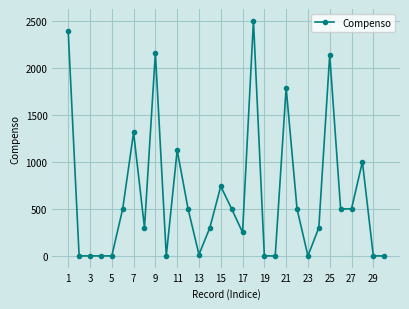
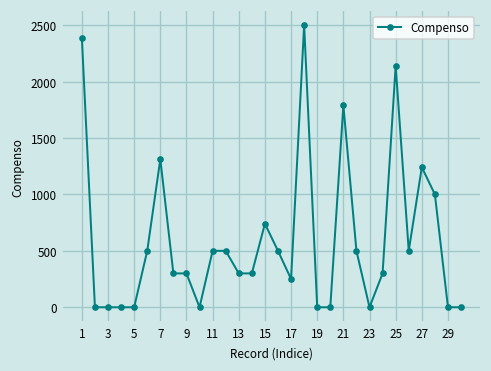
  {
    "1": 2400,
    "3": 0,
    "5": 0,
    "7": 1300,
-   "9": 2200,
-   "11": 1100,
-   "13": 0,
+   "9": 300,
+   "11": 500,
+   "13": 300,
    "15": 700,
    "17": 300,
    "19": 0,
    "21": 1800,
    "23": 0,
    "25": 2100,
-   "27": 500,
+   "27": 1200,
    "29": 0
  }
